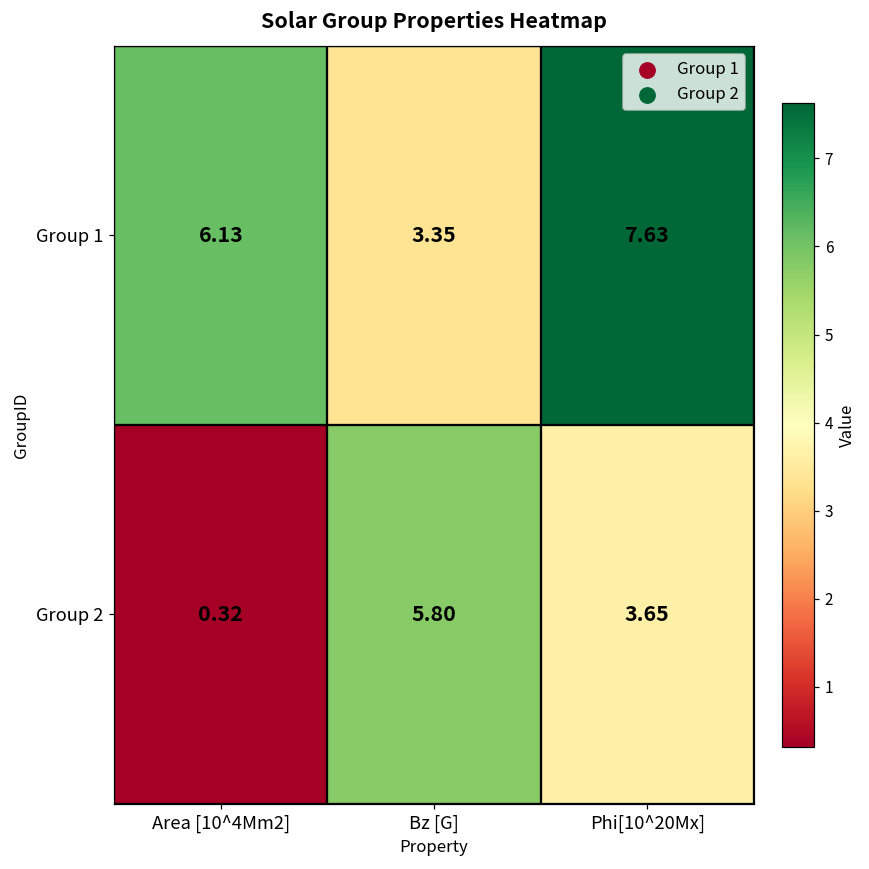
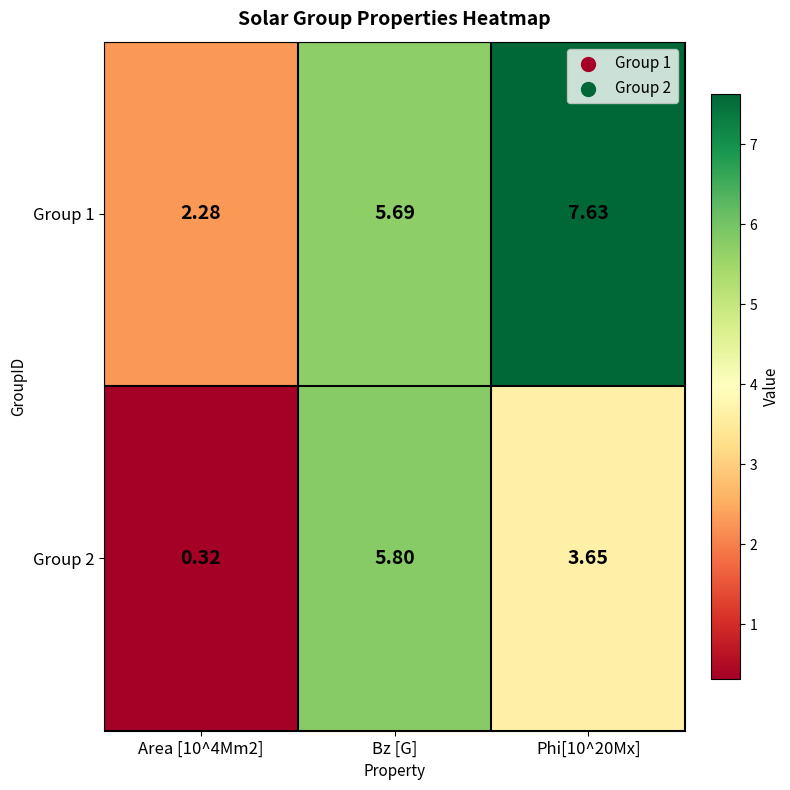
  {
    "Group 1": {
-     "Area [10^4Mm2]": 6.13,
-     "Bz [G]": 3.35,
+     "Area [10^4Mm2]": 2.28,
+     "Bz [G]": 5.69,
      "Phi[10^20Mx]": 7.63
    },
    "Group 2": {
      "Area [10^4Mm2]": 0.32,
      "Bz [G]": 5.80,
      "Phi[10^20Mx]": 3.65
    }
  }
